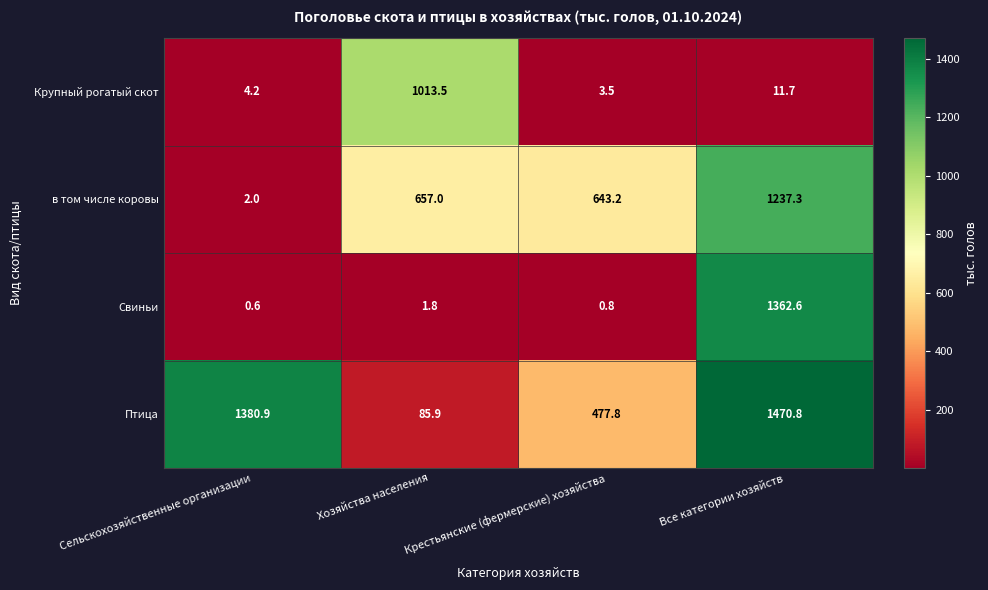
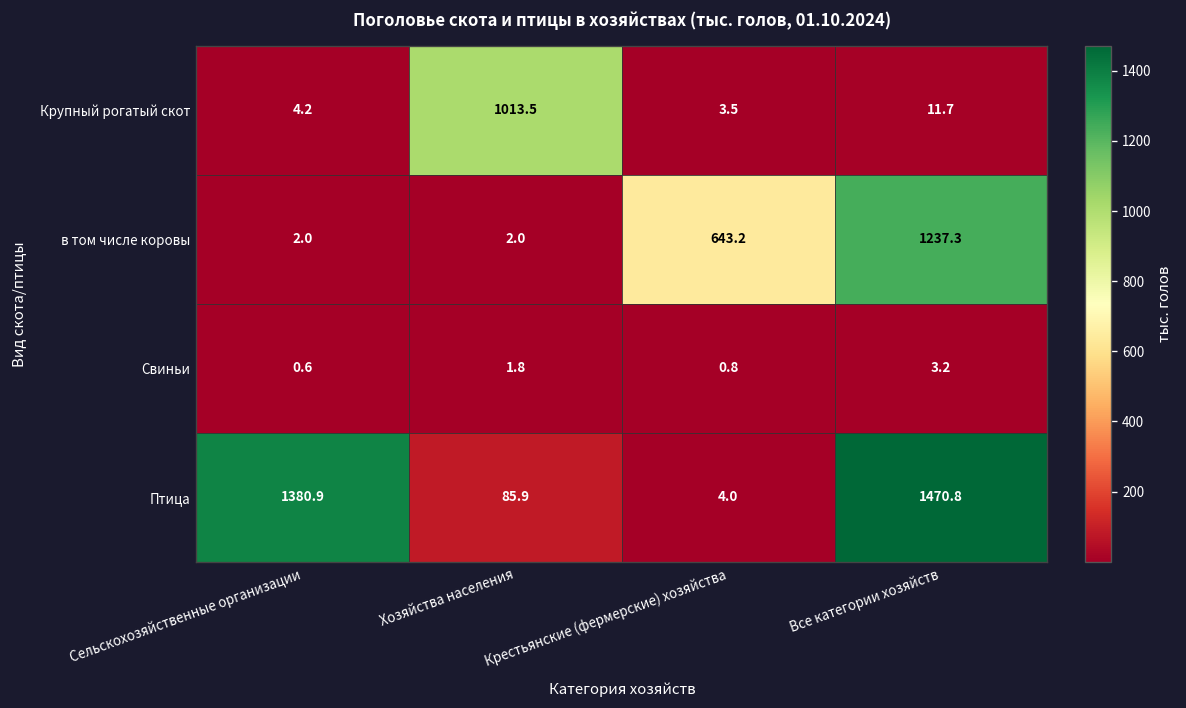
  {
    "Крупный рогатый скот": {
      "Сельскохозяйственные организации": 4.2,
      "Хозяйства населения": 1013.5,
      "Крестьянские (фермерские) хозяйства": 3.5,
      "Все категории хозяйств": 11.7
    },
    "в том числе коровы": {
      "Сельскохозяйственные организации": 2.0,
-     "Хозяйства населения": 657.0,
+     "Хозяйства населения": 2.0,
      "Крестьянские (фермерские) хозяйства": 643.2,
      "Все категории хозяйств": 1237.3
    },
    "Свиньи": {
      "Сельскохозяйственные организации": 0.6,
      "Хозяйства населения": 1.8,
      "Крестьянские (фермерские) хозяйства": 0.8,
-     "Все категории хозяйств": 1362.6
+     "Все категории хозяйств": 3.2
    },
    "Птица": {
      "Сельскохозяйственные организации": 1380.9,
      "Хозяйства населения": 85.9,
-     "Крестьянские (фермерские) хозяйства": 477.8,
+     "Крестьянские (фермерские) хозяйства": 4.0,
      "Все категории хозяйств": 1470.8
    }
  }
